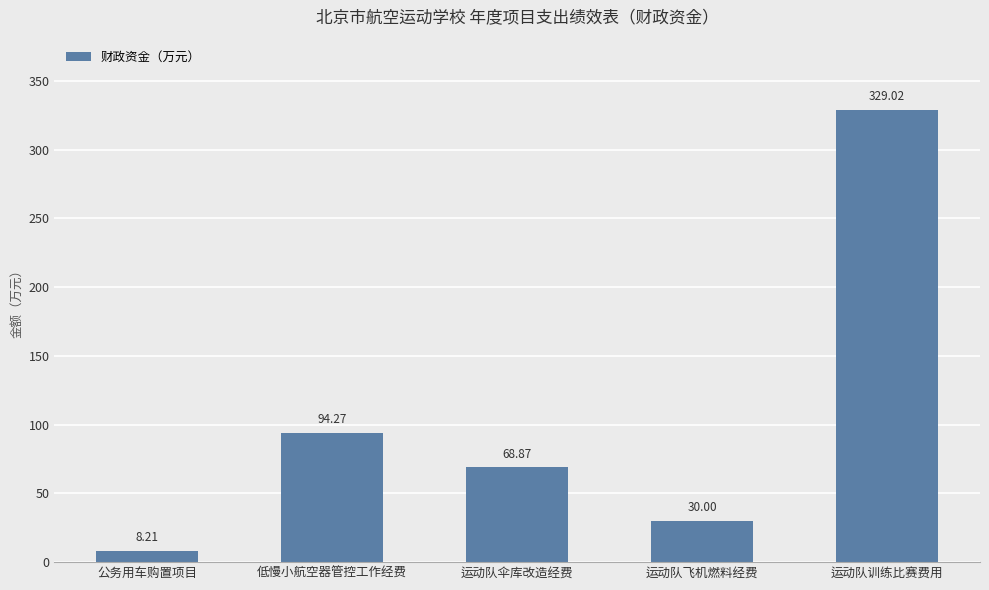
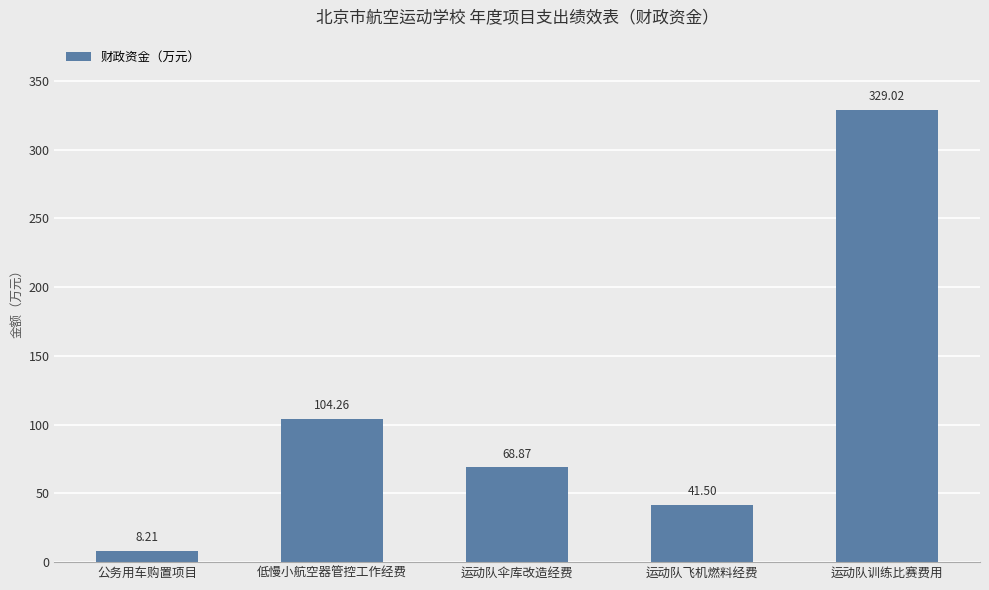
  {
    "公务用车购置项目": 8.21,
-   "低慢小航空器管控工作经费": 94.27,
+   "低慢小航空器管控工作经费": 104.26,
    "运动队伞库改造经费": 68.87,
-   "运动队飞机燃料经费": 30.00,
+   "运动队飞机燃料经费": 41.50,
    "运动队训练比赛费用": 329.02
  }
